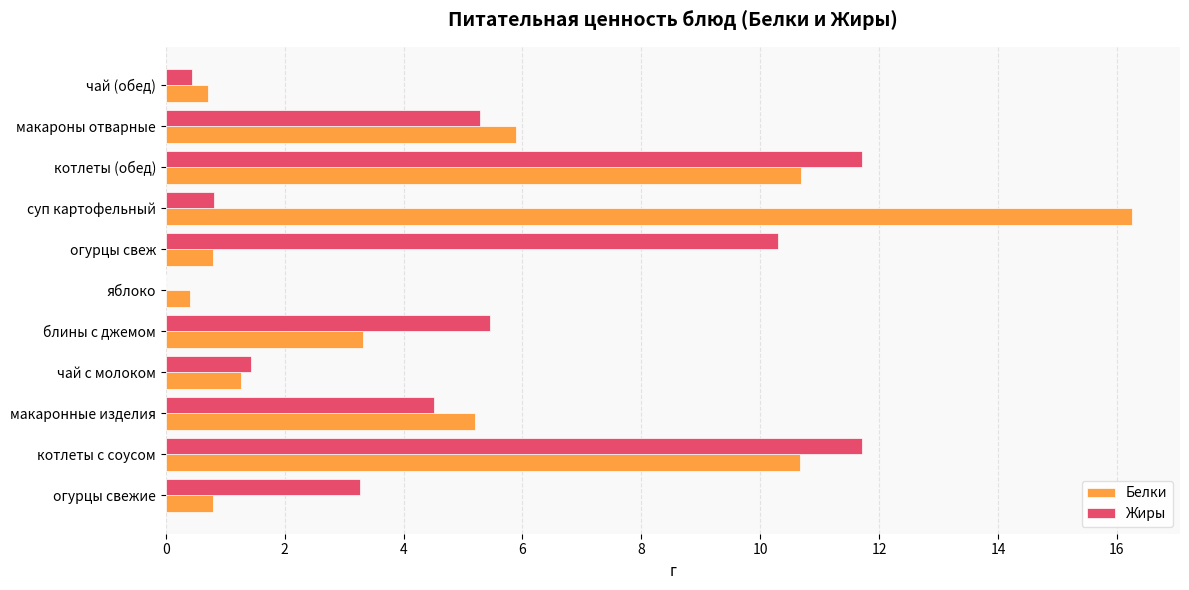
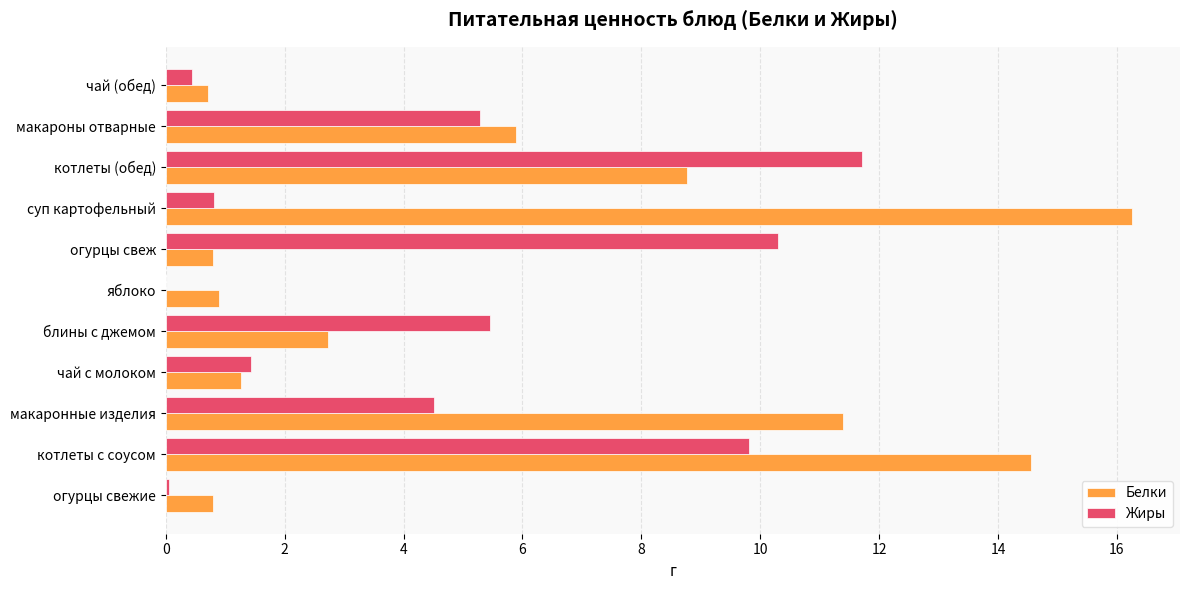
  {
    "Белки": {
      "чай (обед)": 0.7,
      "макароны отварные": 5.9,
-     "котлеты (обед)": 10.7,
+     "котлеты (обед)": 8.8,
      "суп картофельный": 16.3,
      "огурцы свеж": 0.8,
-     "яблоко": 0.4,
-     "блины с джемом": 3.3,
+     "яблоко": 0.9,
+     "блины с джемом": 2.7,
      "чай с молоком": 1.3,
-     "макаронные изделия": 5.2,
-     "котлеты с соусом": 10.7,
+     "макаронные изделия": 11.4,
+     "котлеты с соусом": 14.6,
      "огурцы свежие": 0.8
    },
    "Жиры": {
      "чай (обед)": 0.4,
      "макароны отварные": 5.3,
      "котлеты (обед)": 11.7,
      "суп картофельный": 0.8,
      "огурцы свеж": 10.3,
      "яблоко": 0.0,
      "блины с джемом": 5.5,
      "чай с молоком": 1.4,
      "макаронные изделия": 4.5,
-     "котлеты с соусом": 11.7,
-     "огурцы свежие": 3.3
+     "котлеты с соусом": 9.8,
+     "огурцы свежие": 0.1
    }
  }
